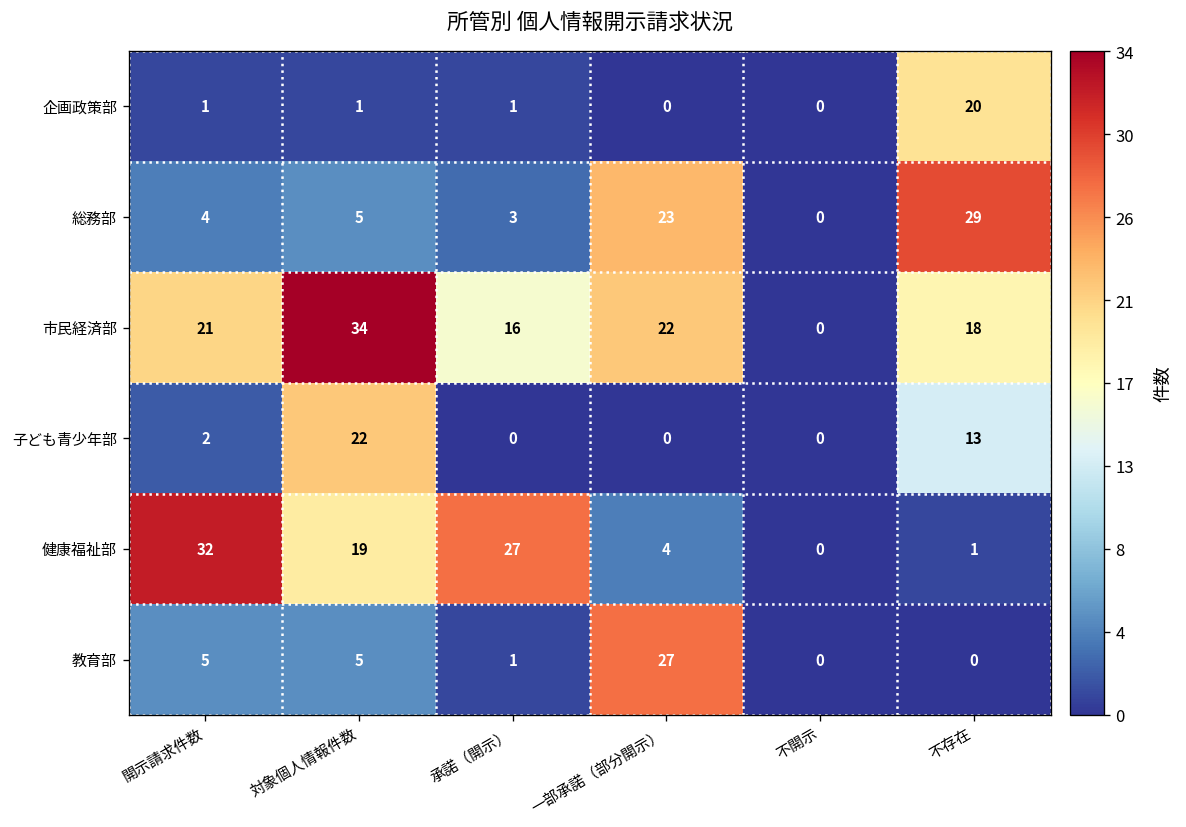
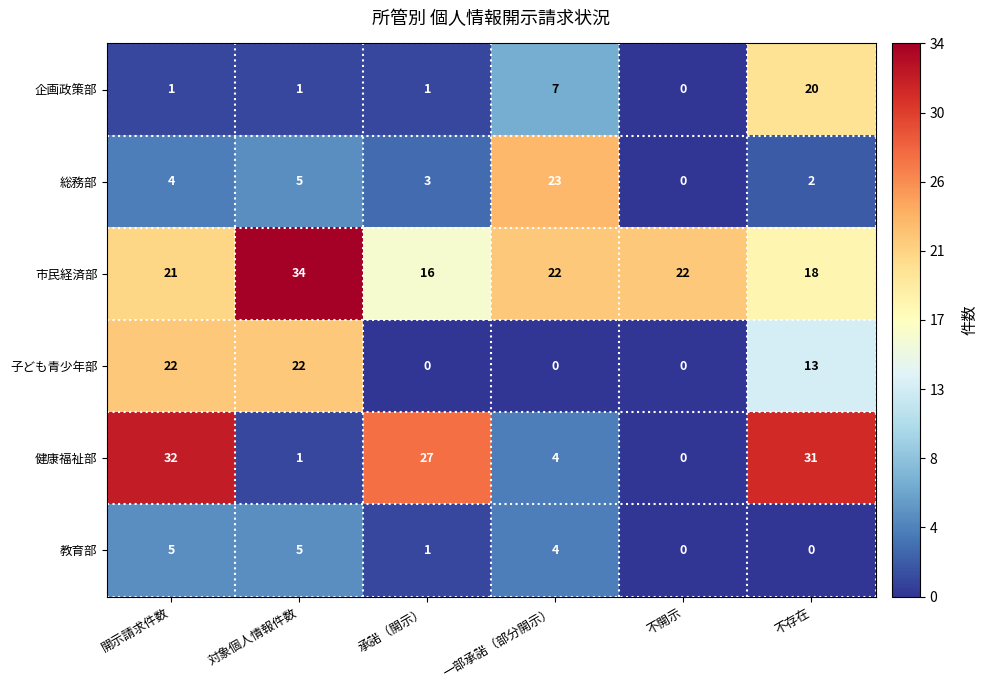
  {
    "企画政策部": {
      "開示請求件数": 1,
      "対象個人情報件数": 1,
      "承諾（開示）": 1,
-     "一部承諾（部分開示）": 0,
+     "一部承諾（部分開示）": 7,
      "不開示": 0,
      "不存在": 20
    },
    "総務部": {
      "開示請求件数": 4,
      "対象個人情報件数": 5,
      "承諾（開示）": 3,
      "一部承諾（部分開示）": 23,
      "不開示": 0,
-     "不存在": 29
+     "不存在": 2
    },
    "市民経済部": {
      "開示請求件数": 21,
      "対象個人情報件数": 34,
      "承諾（開示）": 16,
      "一部承諾（部分開示）": 22,
-     "不開示": 0,
+     "不開示": 22,
      "不存在": 18
    },
    "子ども青少年部": {
-     "開示請求件数": 2,
+     "開示請求件数": 22,
      "対象個人情報件数": 22,
      "承諾（開示）": 0,
      "一部承諾（部分開示）": 0,
      "不開示": 0,
      "不存在": 13
    },
    "健康福祉部": {
      "開示請求件数": 32,
-     "対象個人情報件数": 19,
+     "対象個人情報件数": 1,
      "承諾（開示）": 27,
      "一部承諾（部分開示）": 4,
      "不開示": 0,
-     "不存在": 1
+     "不存在": 31
    },
    "教育部": {
      "開示請求件数": 5,
      "対象個人情報件数": 5,
      "承諾（開示）": 1,
-     "一部承諾（部分開示）": 27,
+     "一部承諾（部分開示）": 4,
      "不開示": 0,
      "不存在": 0
    }
  }
